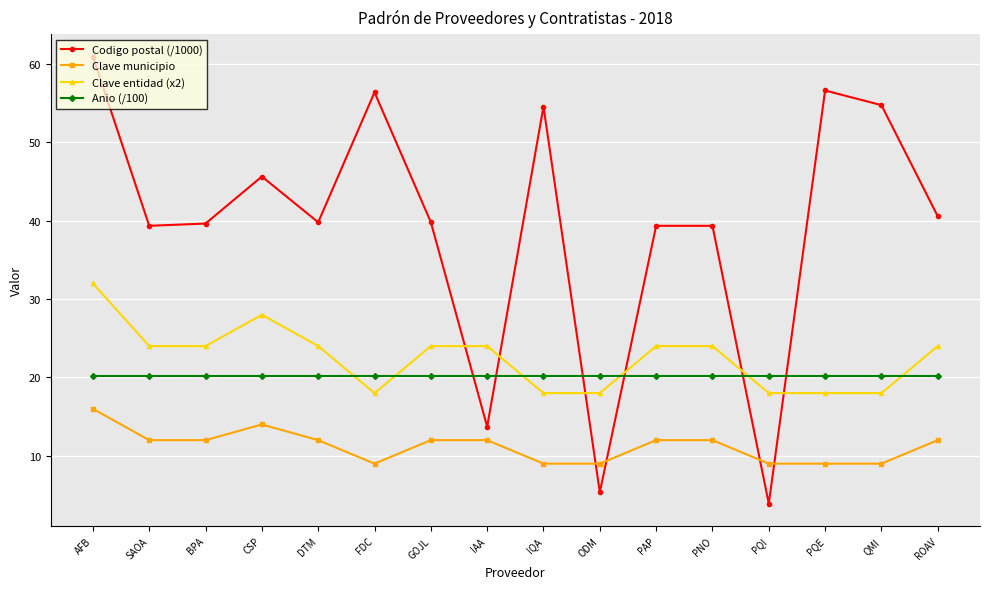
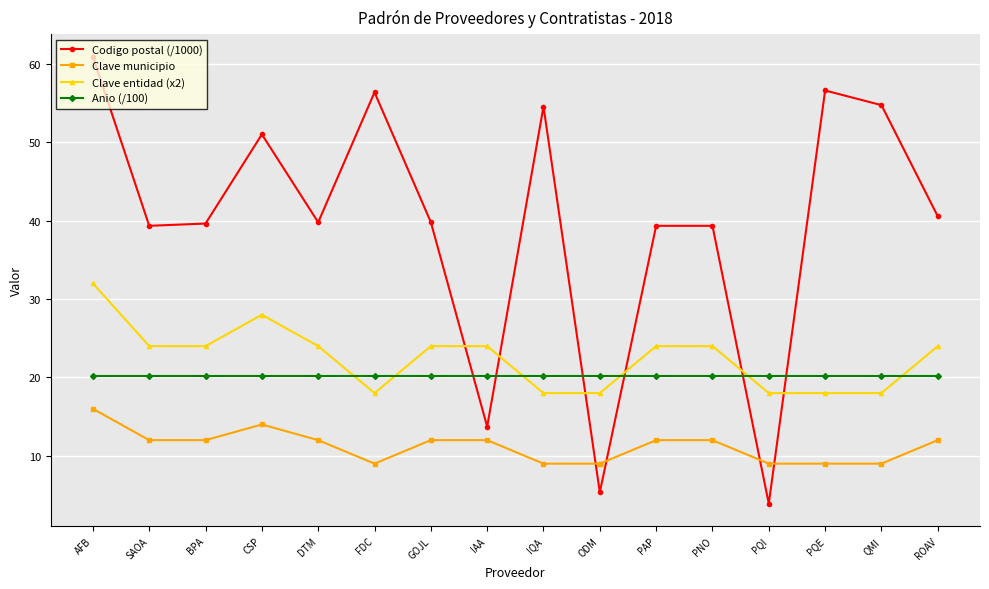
  {
    "Codigo postal (/1000)": {
      "SAOA": 39,
      "BPA": 40,
-     "CSP": 46,
+     "CSP": 51,
      "DTM": 40,
      "FDC": 56,
      "GOJL": 40,
      "IAA": 14,
      "IQA": 55,
      "ODM": 5,
      "PAP": 39,
      "PNO": 39,
      "PQI": 4,
      "PQE": 57,
      "QMI": 55,
      "ROAV": 41
    },
    "Anio (/100)": {
      "AFB": 20,
      "SAOA": 20,
      "BPA": 20,
      "CSP": 20,
      "DTM": 20,
      "FDC": 20,
      "GOJL": 20,
      "IAA": 20,
      "IQA": 20,
      "ODM": 20,
      "PAP": 20,
      "PNO": 20,
      "PQI": 20,
      "PQE": 20,
      "QMI": 20,
      "ROAV": 20
    }
  }
